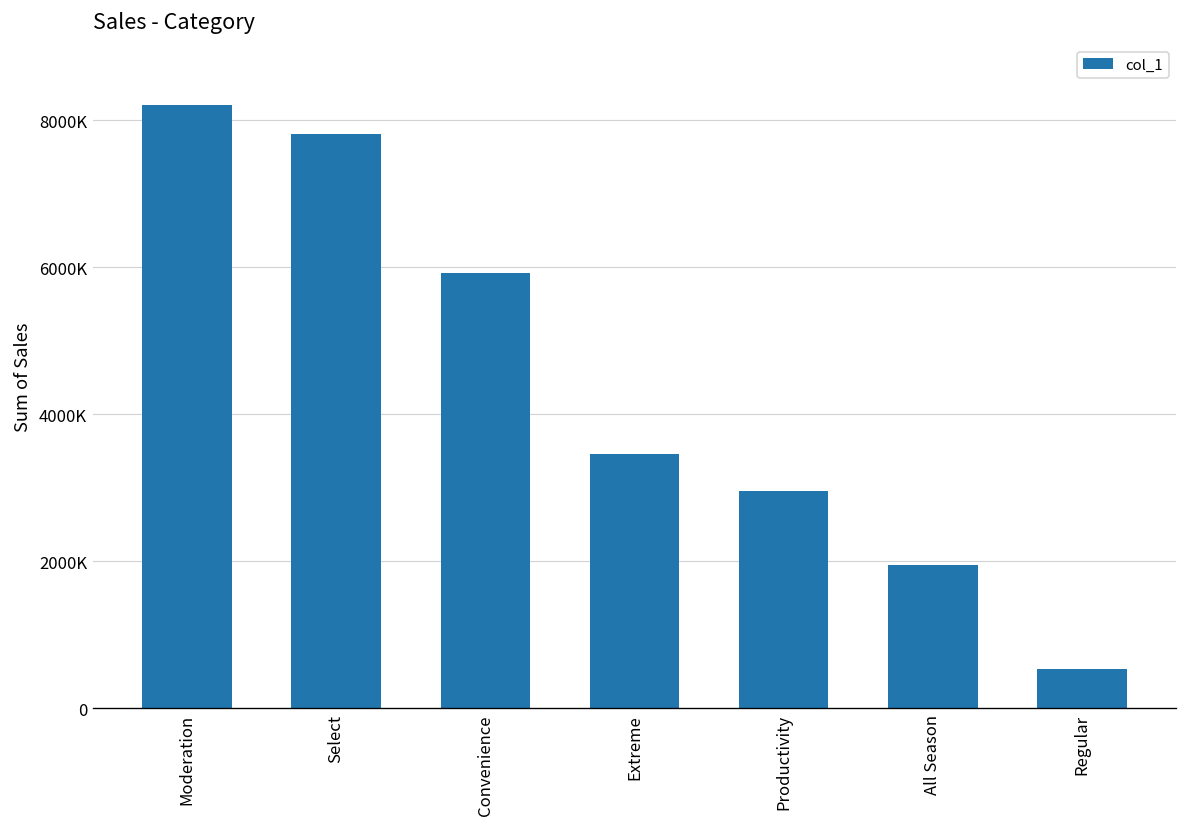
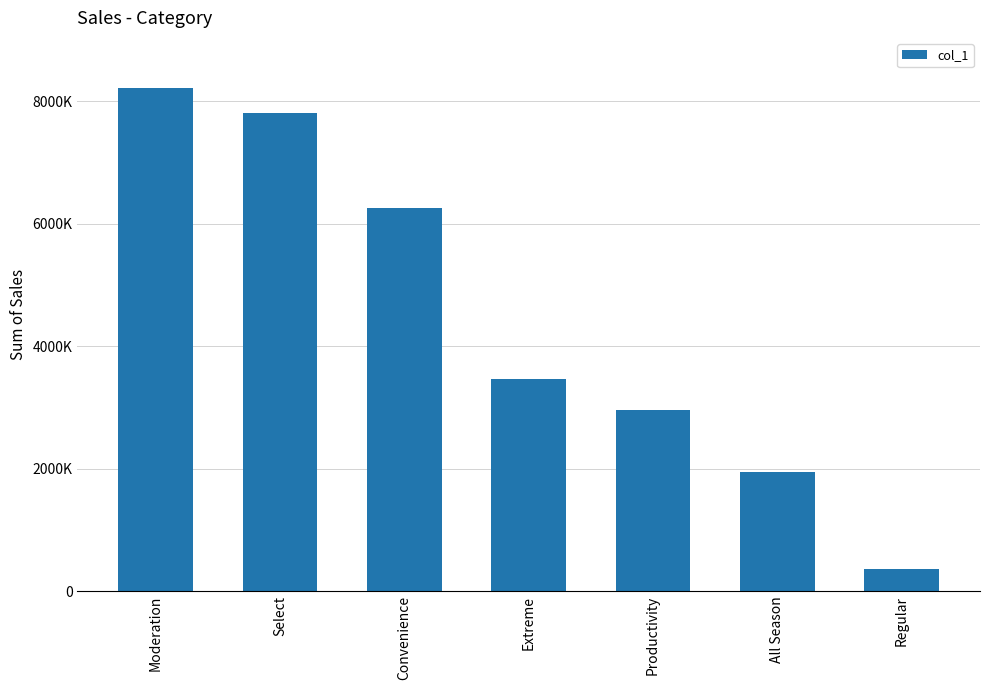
  {
    "Moderation": 8200000,
    "Select": 7800000,
-   "Convenience": 5900000,
+   "Convenience": 6300000,
    "Extreme": 3500000,
    "Productivity": 3000000,
    "All Season": 1900000,
-   "Regular": 500000
+   "Regular": 400000
  }
